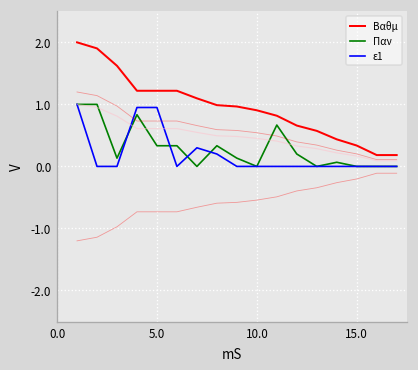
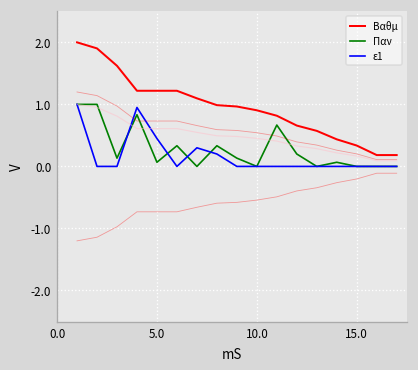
  {
    "Παν": {
-     "5.0": 0.3
+     "5.0": 0.1
    },
    "ε1": {
-     "5.0": 1.0
+     "5.0": 0.5
    }
  }
